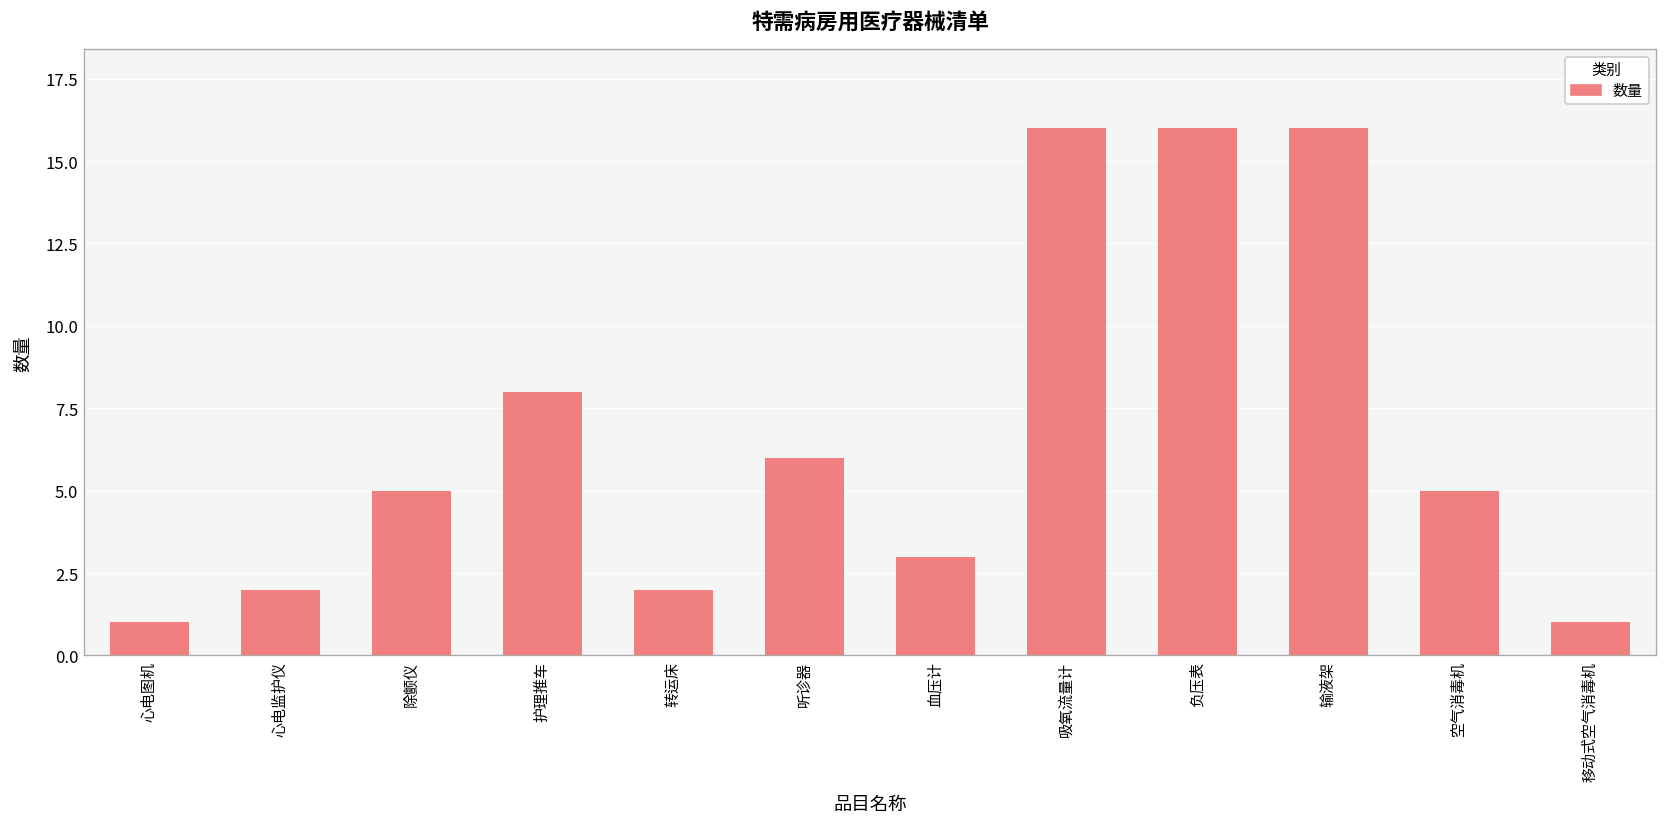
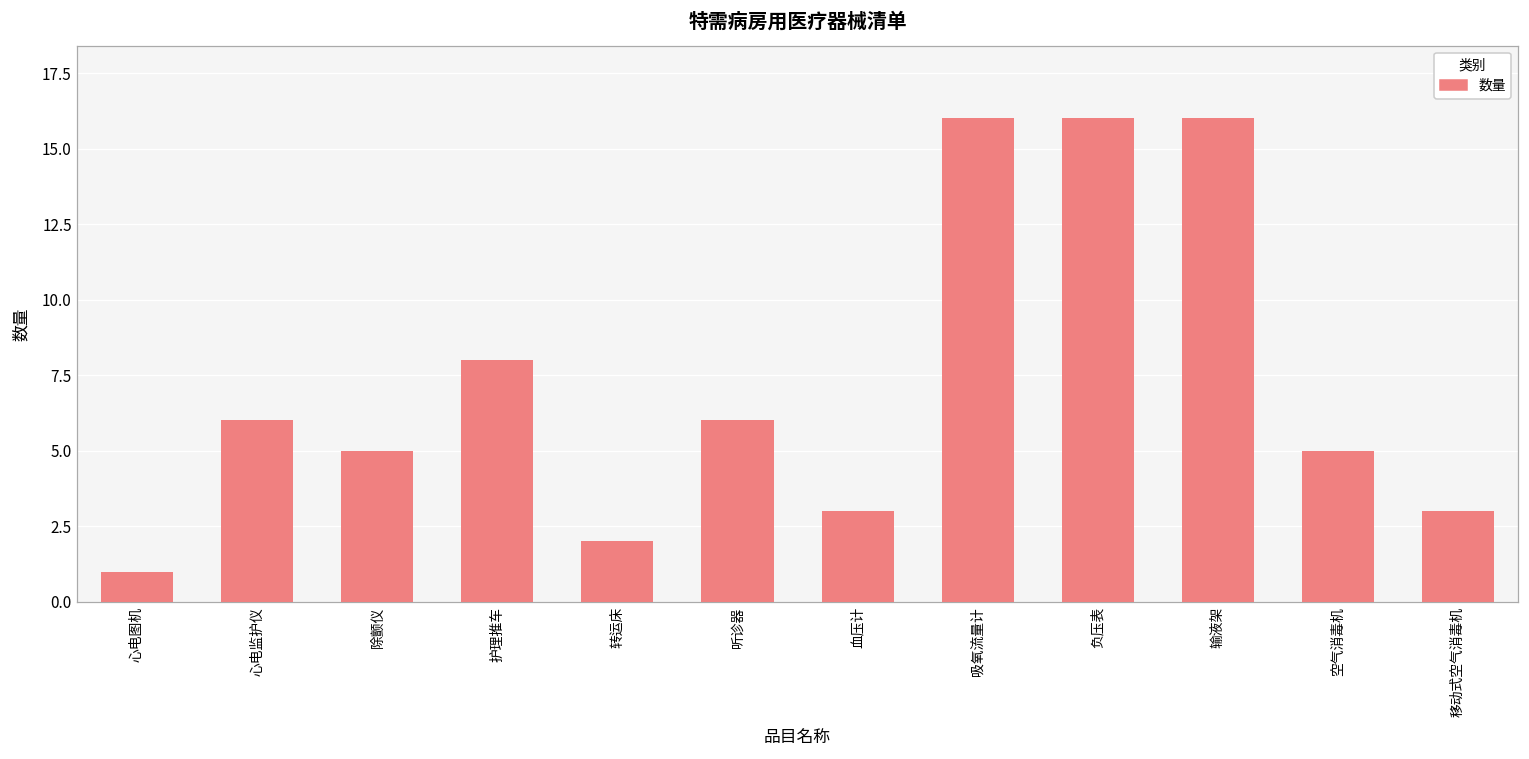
  {
    "心电图机": 1,
-   "心电监护仪": 2,
+   "心电监护仪": 6,
    "除颤仪": 5,
    "护理推车": 8,
    "转运床": 2,
    "听诊器": 6,
    "血压计": 3,
    "吸氧流量计": 16,
    "负压表": 16,
    "输液架": 16,
    "空气消毒机": 5,
-   "移动式空气消毒机": 1
+   "移动式空气消毒机": 3
  }
